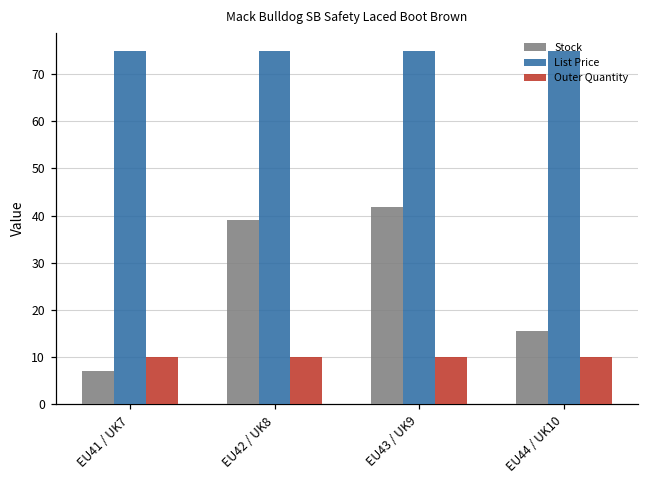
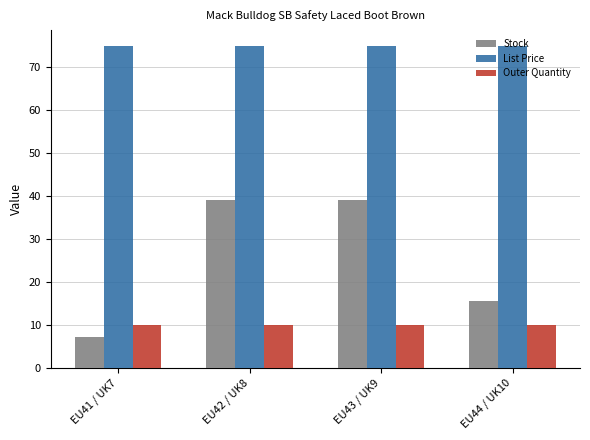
  {
    "Stock": {
      "EU41 / UK7": 7,
      "EU42 / UK8": 39,
-     "EU43 / UK9": 42,
+     "EU43 / UK9": 39,
      "EU44 / UK10": 16
    },
    "List Price": {
      "EU41 / UK7": 75,
      "EU42 / UK8": 75,
      "EU43 / UK9": 75,
      "EU44 / UK10": 75
    },
    "Outer Quantity": {
      "EU41 / UK7": 10,
      "EU42 / UK8": 10,
      "EU43 / UK9": 10,
      "EU44 / UK10": 10
    }
  }
